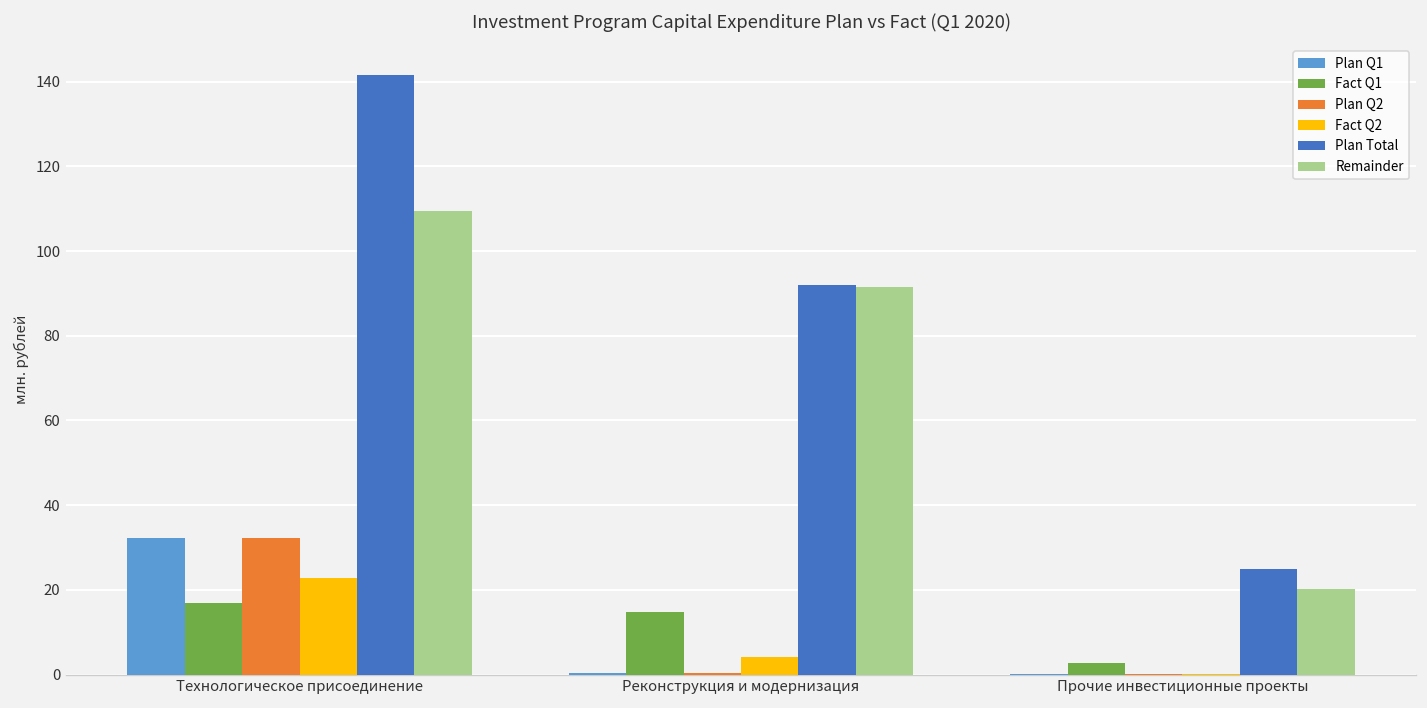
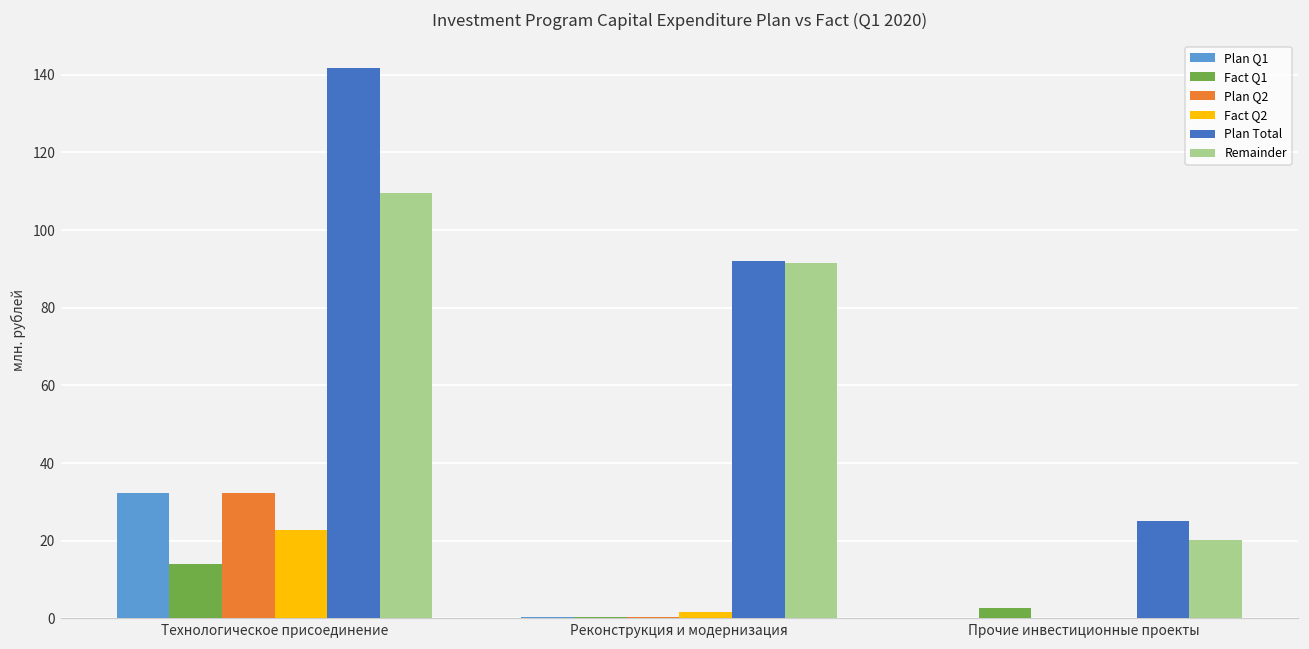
  {
    "Fact Q1": {
-     "Технологическое присоединение": 17,
-     "Реконструкция и модернизация": 15,
+     "Технологическое присоединение": 14,
+     "Реконструкция и модернизация": 0,
      "Прочие инвестиционные проекты": 3
    },
    "Plan Q2": {
      "Технологическое присоединение": 32
    },
    "Fact Q2": {
      "Технологическое присоединение": 23,
-     "Реконструкция и модернизация": 4
+     "Реконструкция и модернизация": 2
    },
    "Remainder": {
      "Технологическое присоединение": 109,
      "Реконструкция и модернизация": 92,
      "Прочие инвестиционные проекты": 20
    }
  }
